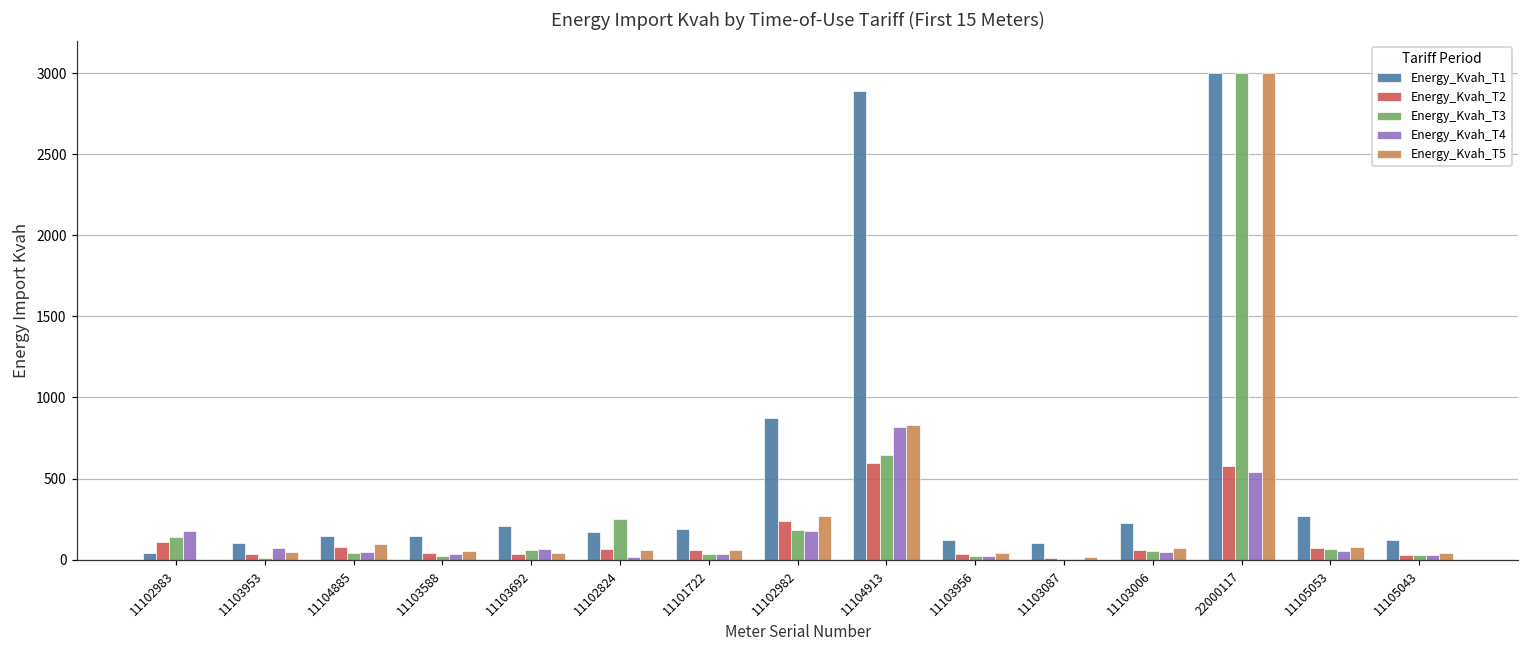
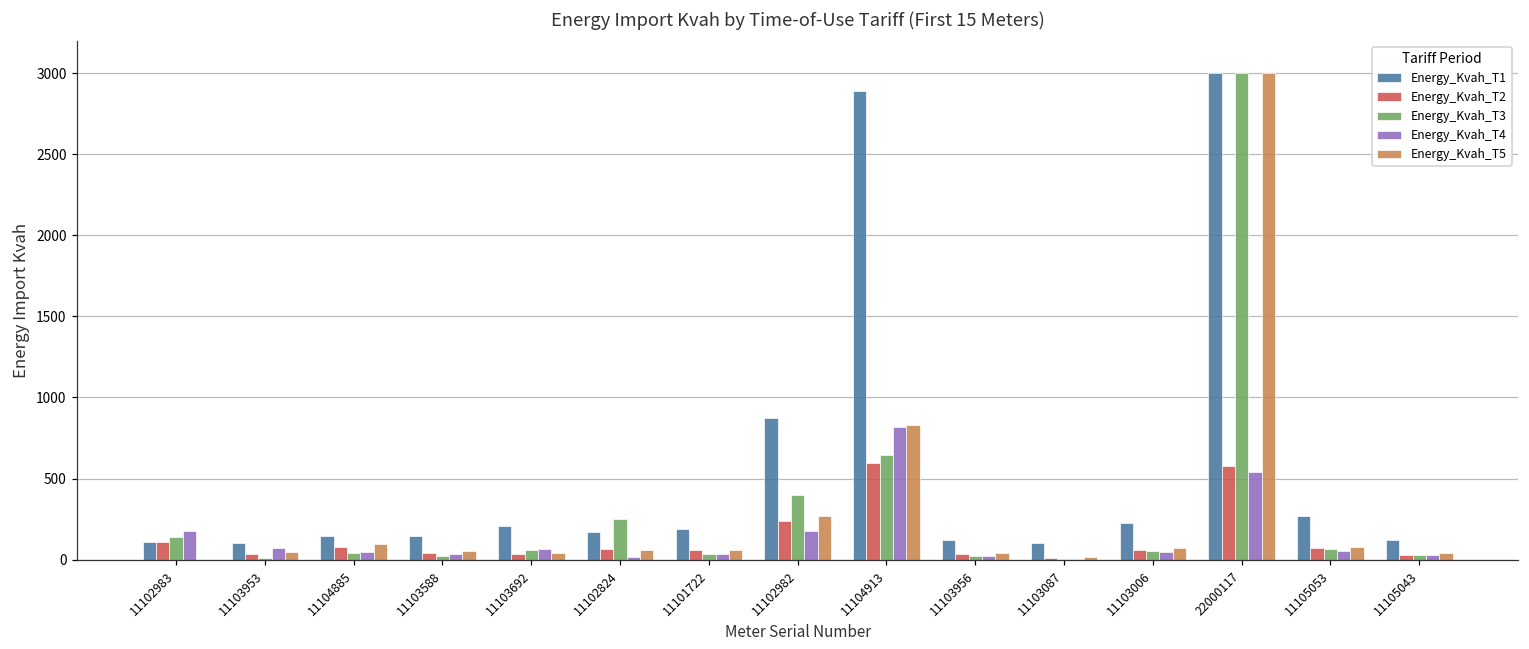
  {
    "Energy_Kvah_T1": {
-     "11102983": 40,
+     "11102983": 110,
      "11103953": 100,
      "11104885": 140,
      "11103588": 150,
      "11103692": 200,
      "11102824": 170,
      "11101722": 190,
      "11102982": 870,
      "11104913": 2890,
      "11103956": 120,
      "11103087": 100,
      "11103006": 230,
      "22000117": 3000,
      "11105053": 270,
      "11105043": 120
    },
    "Energy_Kvah_T3": {
      "11102983": 140,
      "11104885": 40,
      "11103588": 20,
      "11103692": 60,
      "11102824": 250,
      "11101722": 40,
-     "11102982": 180,
+     "11102982": 400,
      "11104913": 650,
      "11103956": 20,
      "11103006": 50,
      "22000117": 3000,
      "11105053": 70,
      "11105043": 30
    },
    "Energy_Kvah_T4": {
      "11102983": 180,
      "11103953": 70,
      "11104885": 50,
      "11103588": 30,
      "11103692": 70,
      "11102824": 20,
      "11101722": 30,
      "11102982": 180,
      "11104913": 820,
      "11103956": 20,
      "11103006": 50,
      "22000117": 540,
      "11105053": 50,
      "11105043": 30
    }
  }
